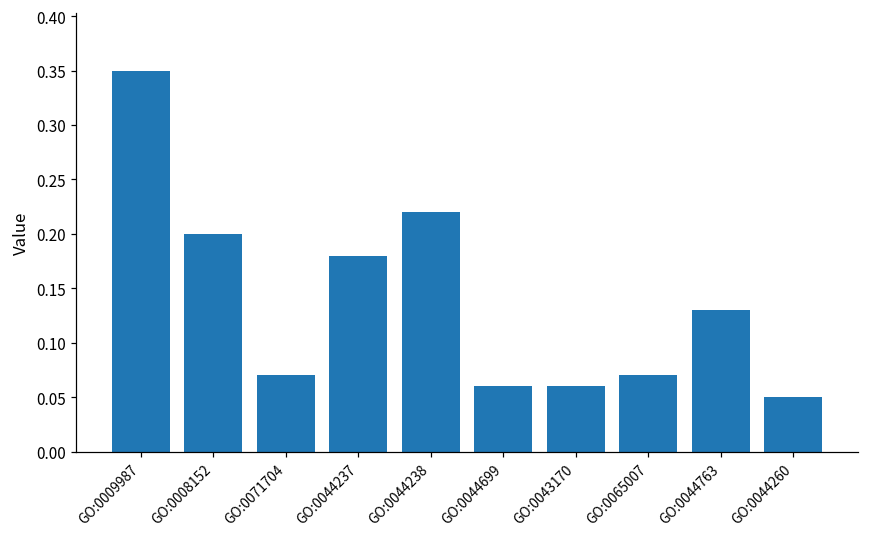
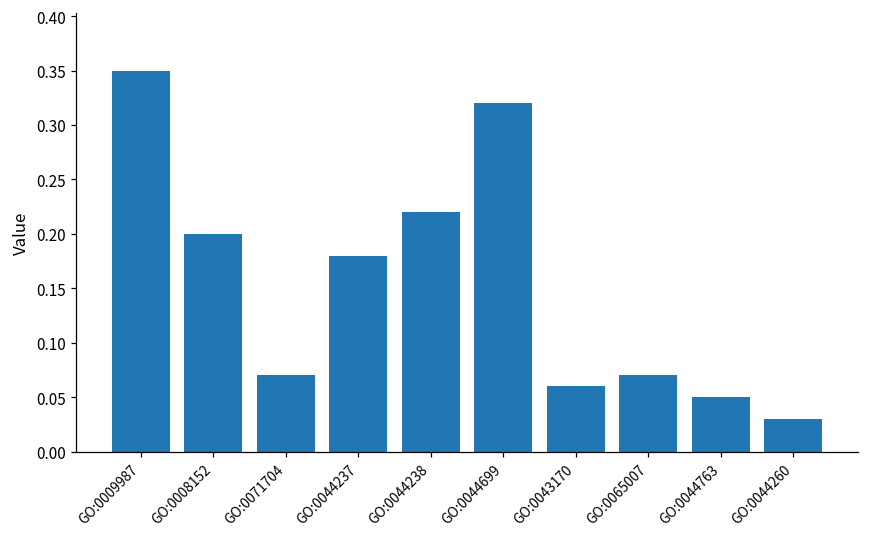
  {
    "GO:0009987": 0.35,
    "GO:0008152": 0.20,
    "GO:0071704": 0.07,
    "GO:0044237": 0.18,
    "GO:0044238": 0.22,
-   "GO:0044699": 0.06,
+   "GO:0044699": 0.32,
    "GO:0043170": 0.06,
    "GO:0065007": 0.07,
-   "GO:0044763": 0.13,
-   "GO:0044260": 0.05
+   "GO:0044763": 0.05,
+   "GO:0044260": 0.03
  }
